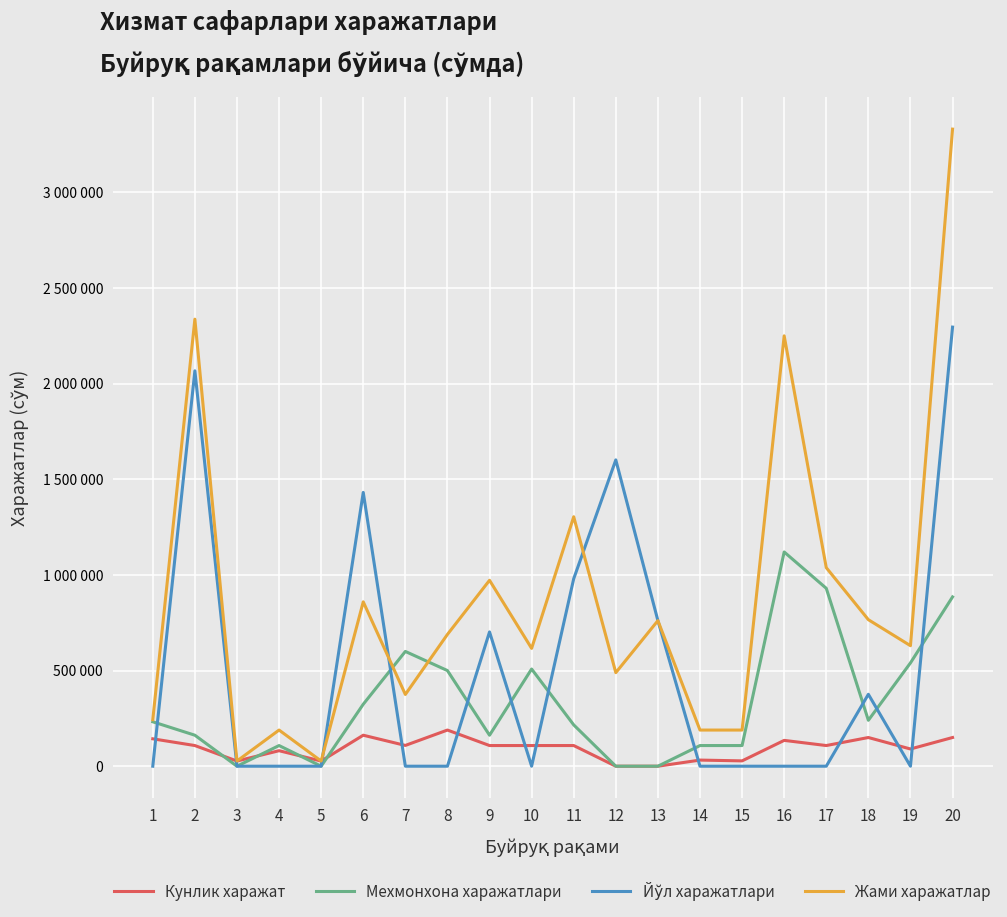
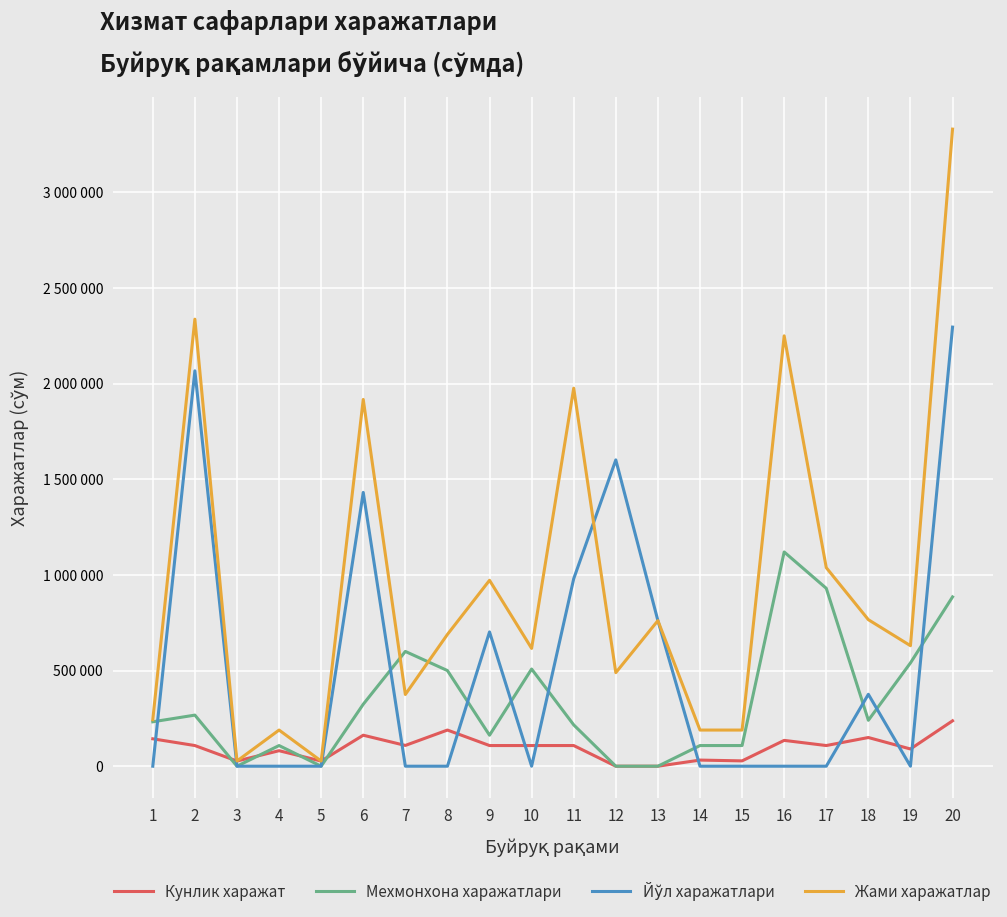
  {
    "Кунлик харажат": {
      "1": 140000,
      "2": 110000,
      "4": 80000,
      "6": 160000,
      "7": 110000,
      "8": 190000,
      "9": 110000,
      "10": 110000,
      "11": 110000,
      "14": 30000,
      "15": 30000,
      "16": 140000,
      "17": 110000,
      "18": 150000,
      "19": 90000,
-     "20": 150000
+     "20": 240000
    },
    "Мехмонхона харажатлари": {
-     "2": 160000,
+     "2": 270000,
      "4": 110000,
      "6": 320000,
      "7": 600000,
      "8": 500000,
      "9": 160000,
      "10": 510000,
      "11": 220000,
      "14": 110000,
      "15": 110000,
      "16": 1120000,
      "17": 930000,
      "18": 240000,
      "19": 540000,
      "20": 890000
    },
    "Йўл харажатлари": {
      "1": 0,
      "2": 2070000,
      "4": 0,
      "6": 1430000,
      "7": 0,
      "8": 0,
      "9": 700000,
      "10": 0,
      "11": 980000,
      "12": 1600000,
      "14": 0,
      "15": 0,
      "16": 0,
      "17": 0,
      "18": 380000,
      "19": 0,
      "20": 2300000
    },
    "Жами харажатлар": {
      "2": 2340000,
      "4": 190000,
-     "6": 860000,
+     "6": 1920000,
      "7": 380000,
      "8": 690000,
      "9": 970000,
      "10": 620000,
-     "11": 1300000,
+     "11": 1980000,
      "12": 490000,
      "14": 190000,
      "15": 190000,
      "16": 2250000,
      "17": 1040000,
      "18": 770000,
      "19": 630000,
      "20": 3330000
    }
  }
